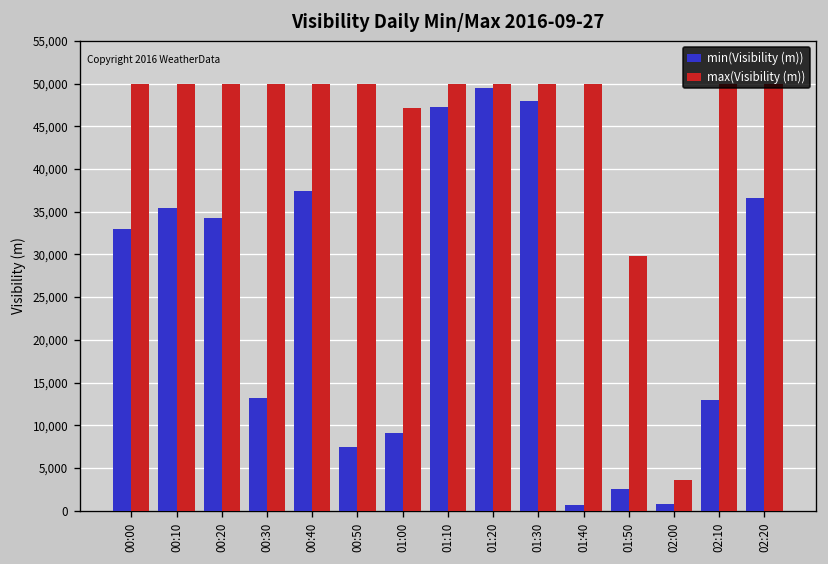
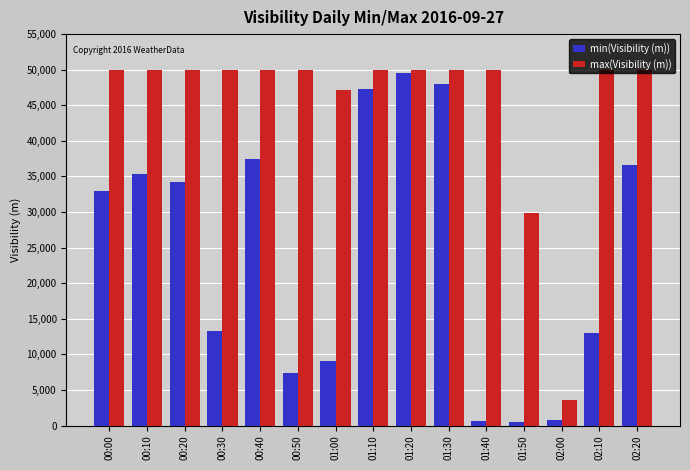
  {
    "min(Visibility (m))": {
      "00:00": "33,000",
      "00:10": "35,000",
      "00:20": "34,000",
      "00:30": "13,000",
      "00:40": "37,000",
      "00:50": "7,000",
      "01:00": "9,000",
      "01:10": "47,000",
      "01:20": "49,000",
      "01:30": "48,000",
      "01:40": "1,000",
-     "01:50": "3,000",
+     "01:50": "1,000",
      "02:00": "1,000",
      "02:10": "13,000",
      "02:20": "37,000"
    },
    "max(Visibility (m))": {
      "00:20": "50,000",
      "00:30": "50,000",
      "00:40": "50,000",
      "00:50": "50,000",
      "01:00": "47,000",
      "01:10": "50,000",
      "01:20": "50,000",
      "01:30": "50,000",
      "01:40": "50,000",
      "01:50": "30,000",
      "02:00": "4,000"
    }
  }
